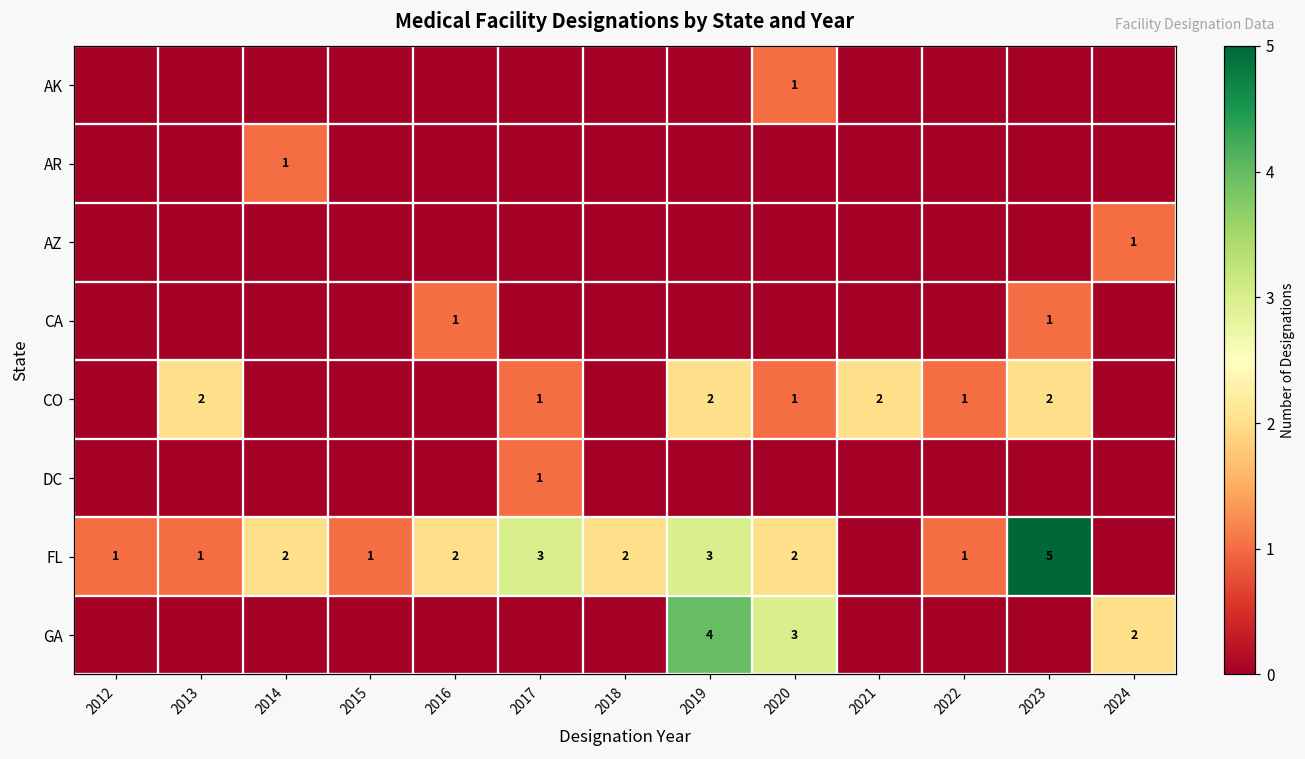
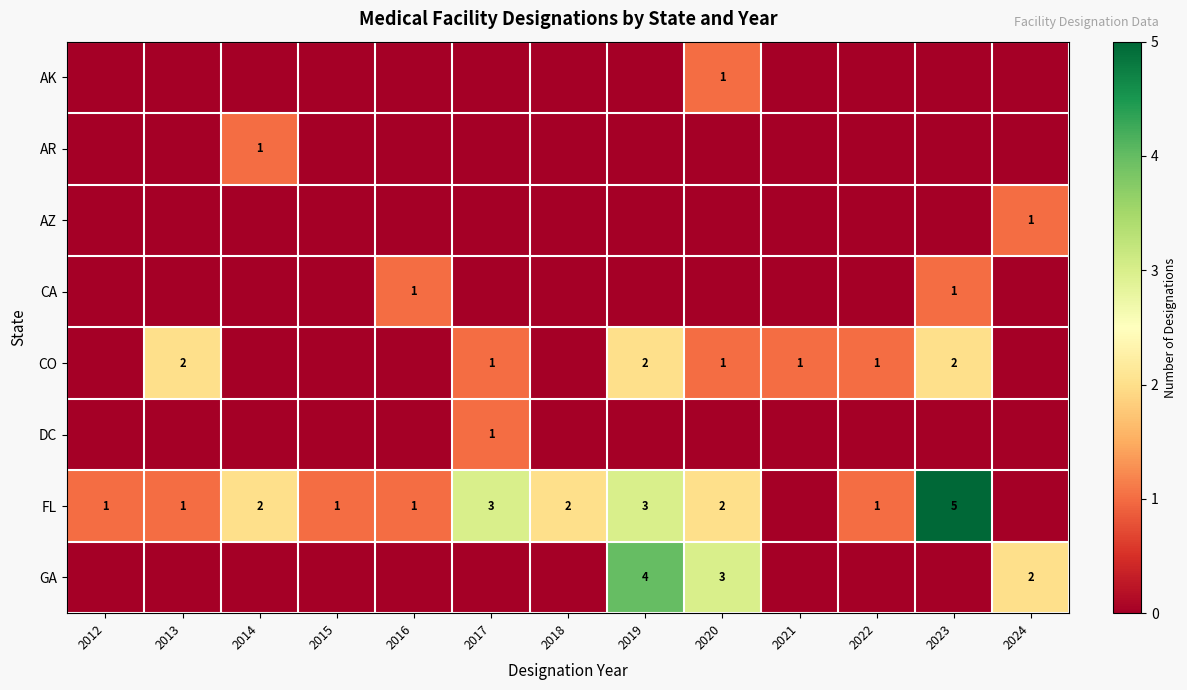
  {
    "AK": {
      "2020": 1
    },
    "AR": {
      "2014": 1
    },
    "AZ": {
      "2024": 1
    },
    "CA": {
      "2016": 1,
      "2023": 1
    },
    "CO": {
      "2013": 2,
      "2017": 1,
      "2019": 2,
      "2020": 1,
-     "2021": 2,
+     "2021": 1,
      "2022": 1,
      "2023": 2
    },
    "DC": {
      "2017": 1
    },
    "FL": {
      "2012": 1,
      "2013": 1,
      "2014": 2,
      "2015": 1,
-     "2016": 2,
+     "2016": 1,
      "2017": 3,
      "2018": 2,
      "2019": 3,
      "2020": 2,
      "2022": 1,
      "2023": 5
    },
    "GA": {
      "2019": 4,
      "2020": 3,
      "2024": 2
    }
  }
